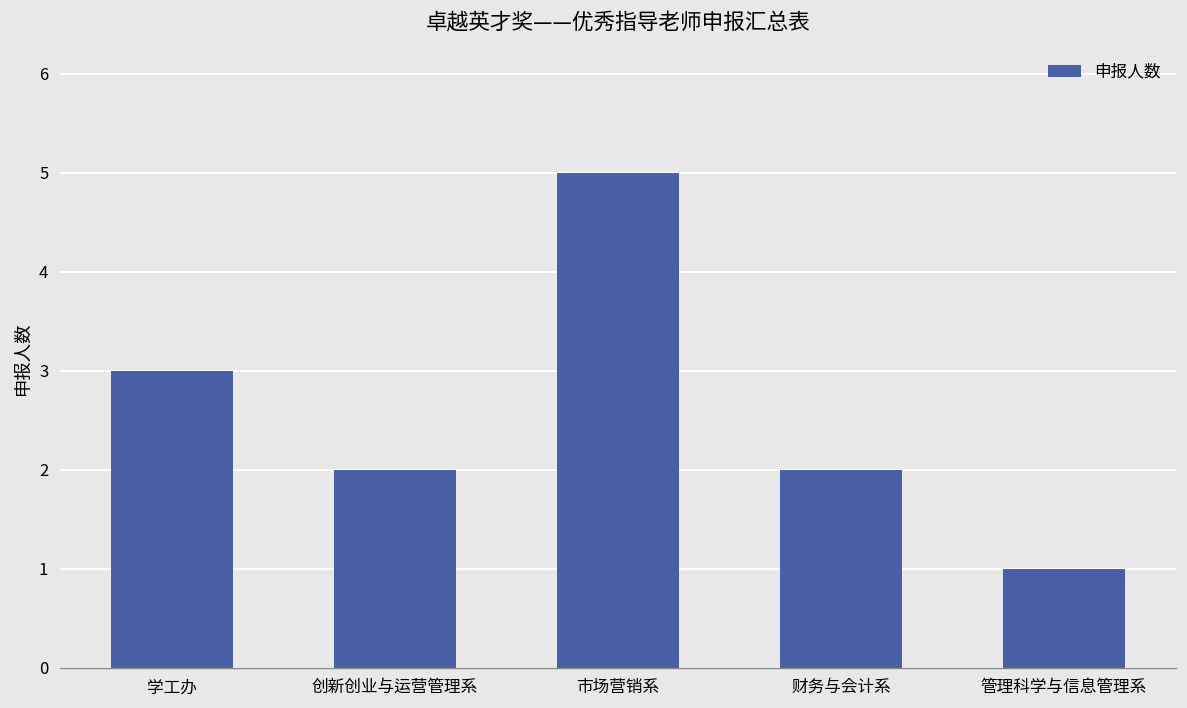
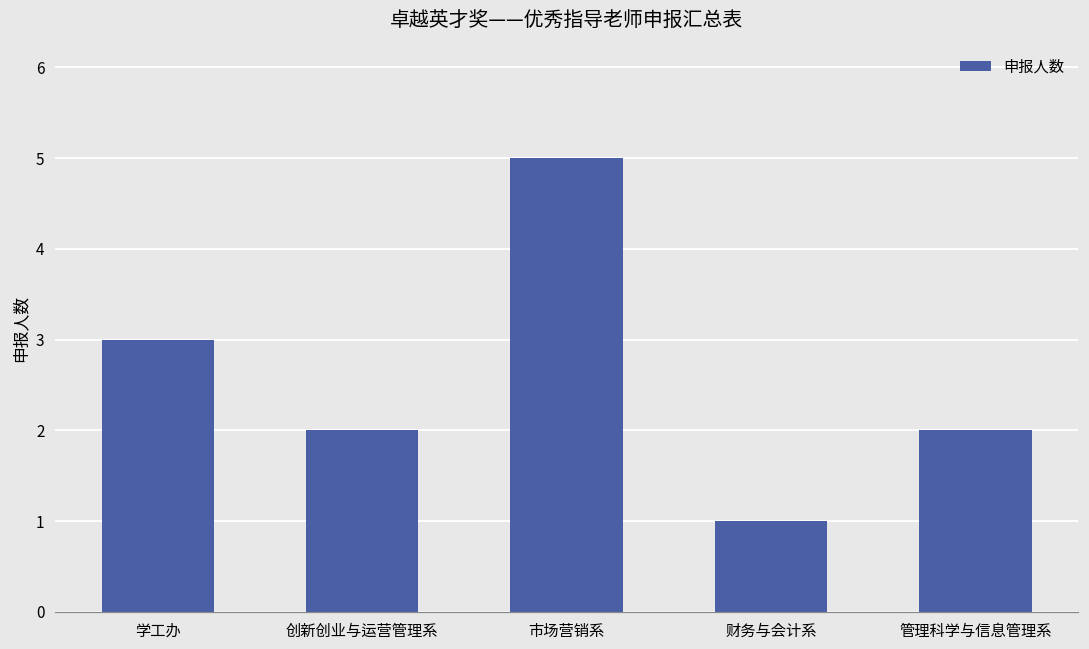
  {
    "学工办": 3,
    "创新创业与运营管理系": 2,
    "市场营销系": 5,
-   "财务与会计系": 2,
-   "管理科学与信息管理系": 1
+   "财务与会计系": 1,
+   "管理科学与信息管理系": 2
  }
